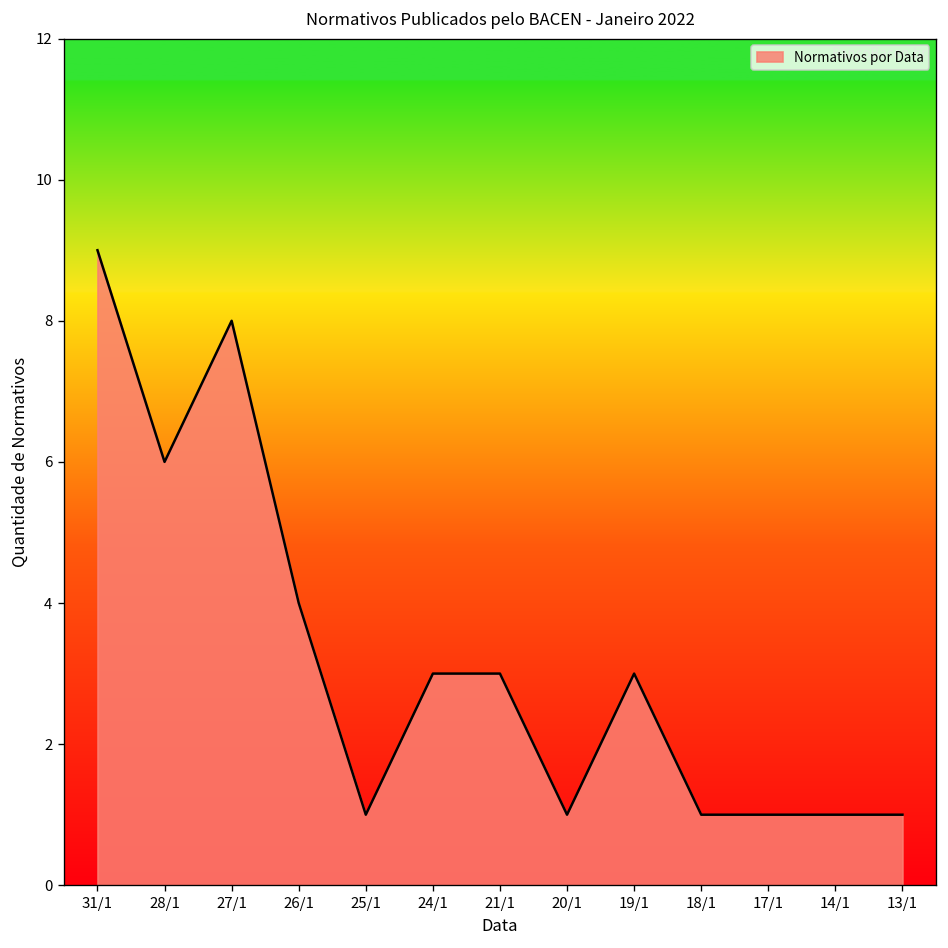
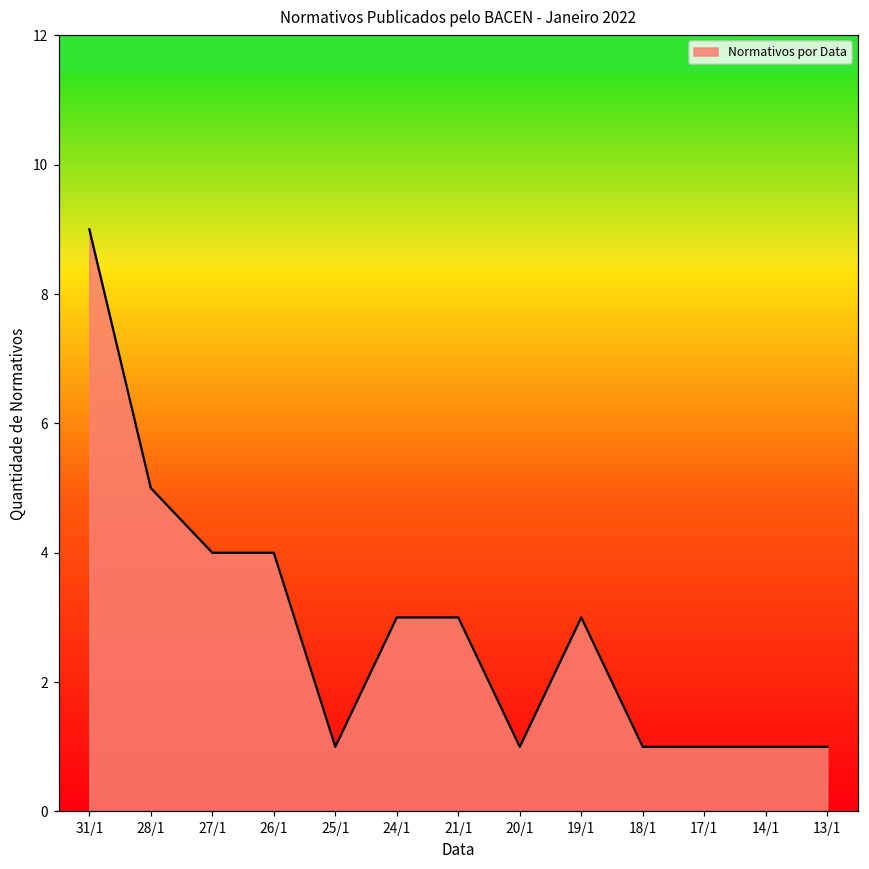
  {
    "31/1": 9,
-   "28/1": 6,
-   "27/1": 8,
+   "28/1": 5,
+   "27/1": 4,
    "26/1": 4,
    "25/1": 1,
    "24/1": 3,
    "21/1": 3,
    "20/1": 1,
    "19/1": 3,
    "18/1": 1,
    "17/1": 1,
    "14/1": 1,
    "13/1": 1
  }
